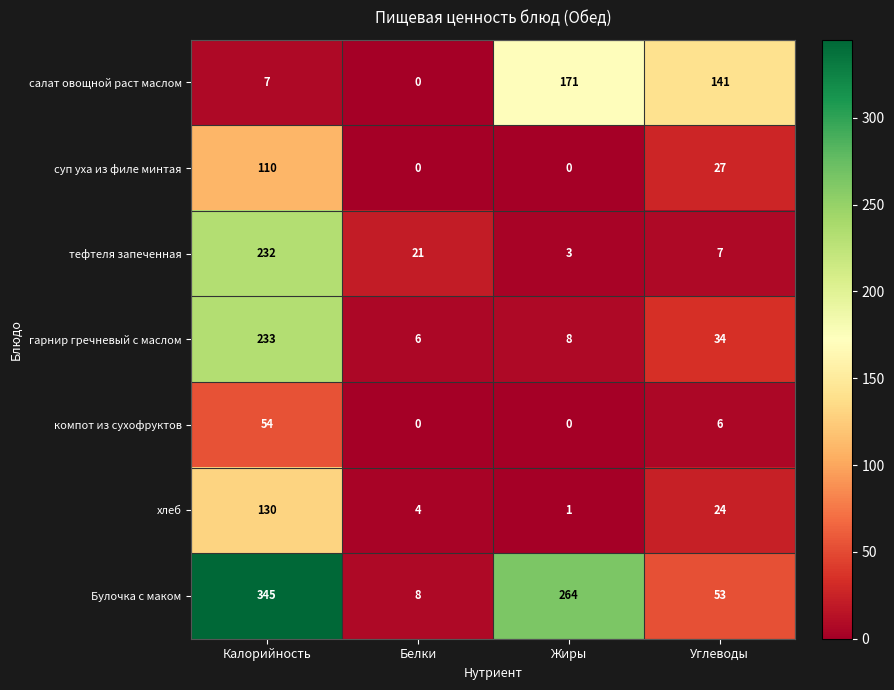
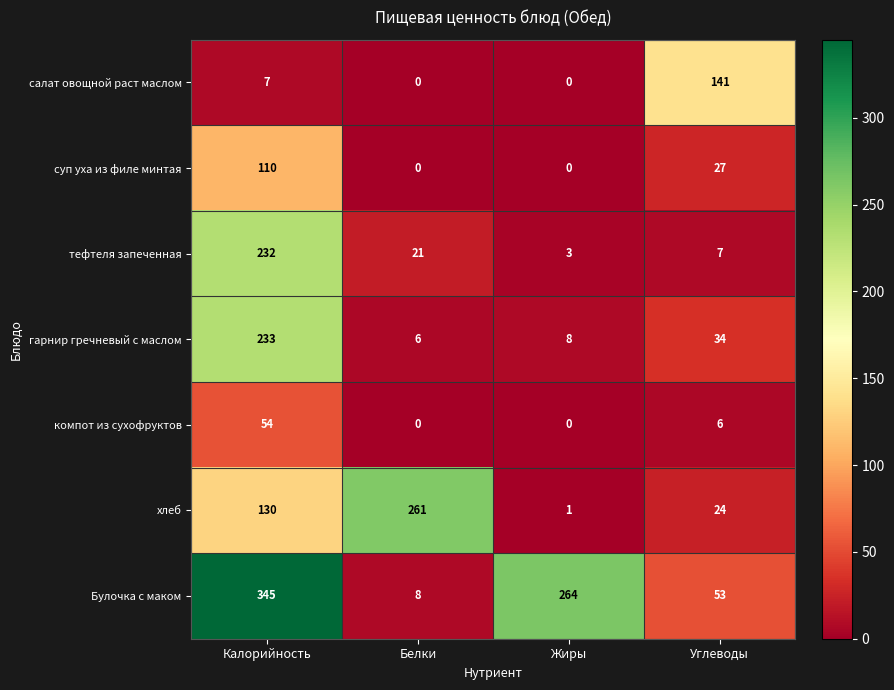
  {
    "салат овощной раст маслом": {
      "Калорийность": 7,
      "Белки": 0,
-     "Жиры": 171,
+     "Жиры": 0,
      "Углеводы": 141
    },
    "суп уха из филе минтая": {
      "Калорийность": 110,
      "Белки": 0,
      "Жиры": 0,
      "Углеводы": 27
    },
    "тефтеля запеченная": {
      "Калорийность": 232,
      "Белки": 21,
      "Жиры": 3,
      "Углеводы": 7
    },
    "гарнир гречневый с маслом": {
      "Калорийность": 233,
      "Белки": 6,
      "Жиры": 8,
      "Углеводы": 34
    },
    "компот из сухофруктов": {
      "Калорийность": 54,
      "Белки": 0,
      "Жиры": 0,
      "Углеводы": 6
    },
    "хлеб": {
      "Калорийность": 130,
-     "Белки": 4,
+     "Белки": 261,
      "Жиры": 1,
      "Углеводы": 24
    },
    "Булочка с маком": {
      "Калорийность": 345,
      "Белки": 8,
      "Жиры": 264,
      "Углеводы": 53
    }
  }
